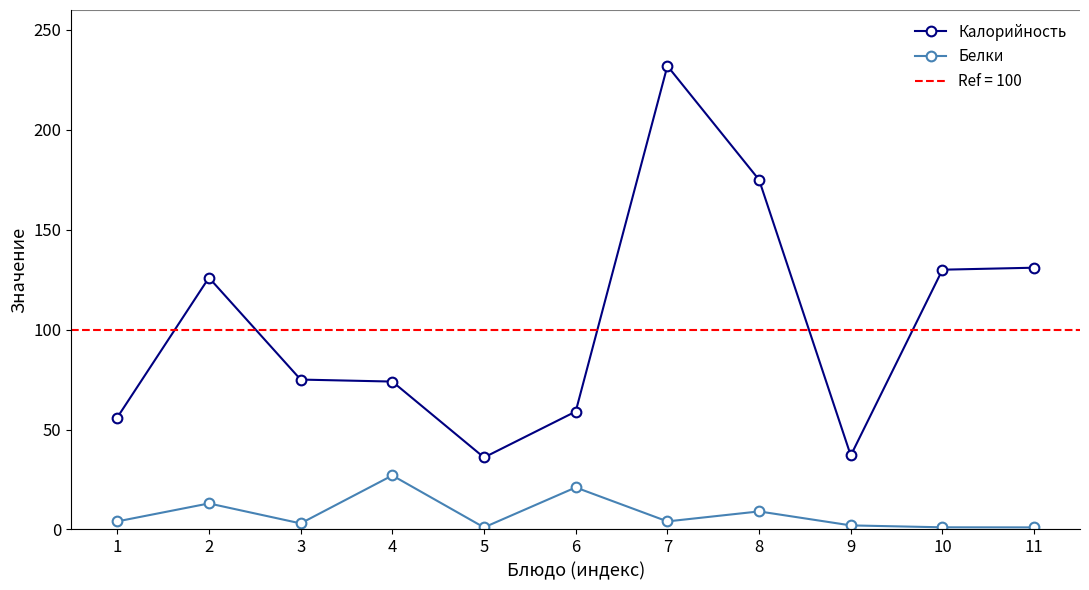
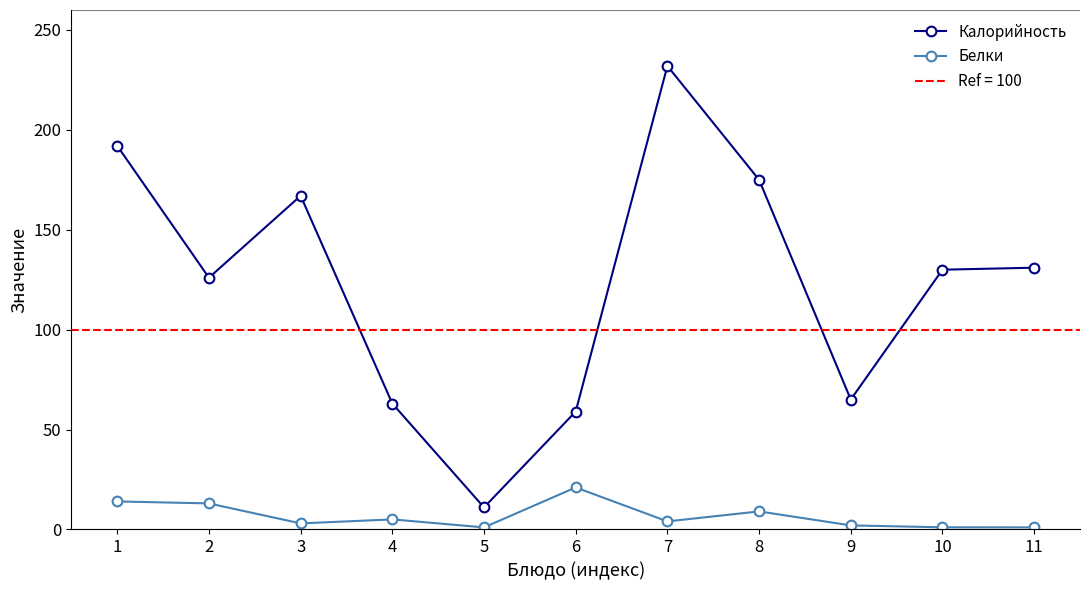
  {
    "Калорийность": {
-     "1": 56,
+     "1": 192,
      "2": 126,
-     "3": 75,
-     "4": 74,
-     "5": 36,
+     "3": 167,
+     "4": 63,
+     "5": 11,
      "6": 59,
      "7": 232,
      "8": 175,
-     "9": 37,
+     "9": 65,
      "10": 130,
      "11": 131
    },
    "Белки": {
-     "1": 4,
+     "1": 14,
      "2": 13,
      "3": 3,
-     "4": 27,
+     "4": 5,
      "5": 1,
      "6": 21,
      "7": 4,
      "8": 9,
      "9": 2,
      "10": 1,
      "11": 1
    }
  }
